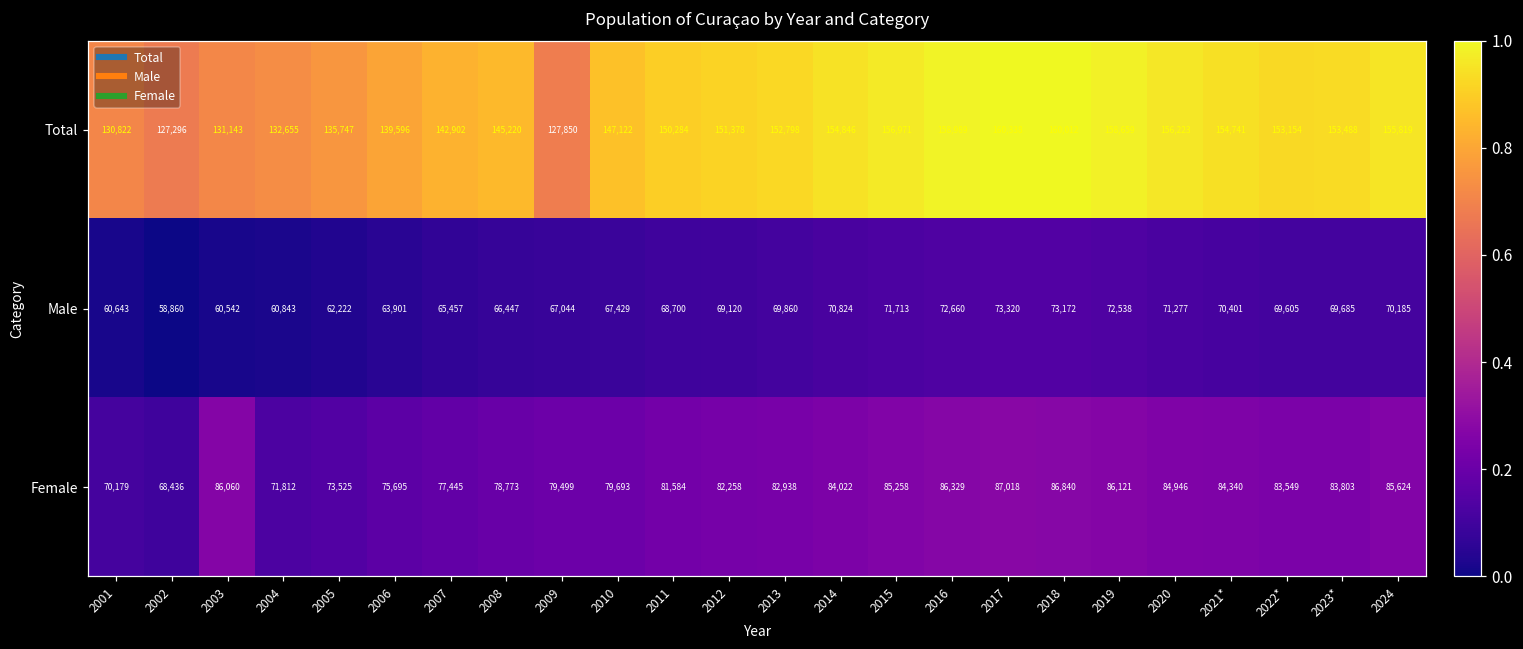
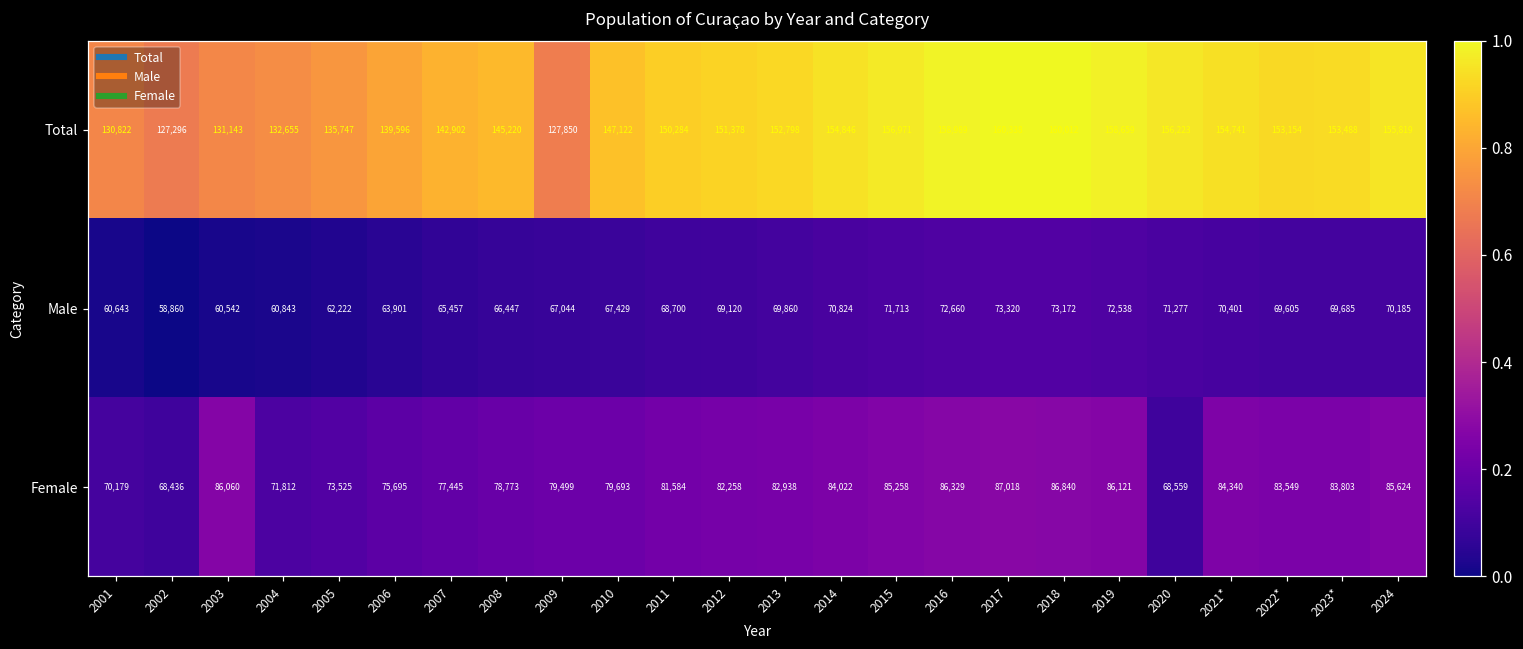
  {
    "Total": {
      "2001": "130,822",
      "2002": "127,296",
      "2003": "131,143",
      "2004": "132,655",
      "2005": "135,747",
      "2006": "139,596",
      "2007": "142,902",
      "2008": "145,220",
      "2009": "127,850",
      "2010": "147,122",
      "2011": "150,284"
    },
    "Male": {
      "2001": "60,643",
      "2002": "58,860",
      "2003": "60,542",
      "2004": "60,843",
      "2005": "62,222",
      "2006": "63,901",
      "2007": "65,457",
      "2008": "66,447",
      "2009": "67,044",
      "2010": "67,429",
      "2011": "68,700",
      "2012": "69,120",
      "2013": "69,860",
      "2014": "70,824",
      "2015": "71,713",
      "2016": "72,660",
      "2017": "73,320",
      "2018": "73,172",
      "2019": "72,538",
      "2020": "71,277",
      "2021*": "70,401",
      "2022*": "69,605",
      "2023*": "69,685",
      "2024": "70,185"
    },
    "Female": {
      "2001": "70,179",
      "2002": "68,436",
      "2003": "86,060",
      "2004": "71,812",
      "2005": "73,525",
      "2006": "75,695",
      "2007": "77,445",
      "2008": "78,773",
      "2009": "79,499",
      "2010": "79,693",
      "2011": "81,584",
      "2012": "82,258",
      "2013": "82,938",
      "2014": "84,022",
      "2015": "85,258",
      "2016": "86,329",
      "2017": "87,018",
      "2018": "86,840",
      "2019": "86,121",
-     "2020": "84,946",
+     "2020": "68,559",
      "2021*": "84,340",
      "2022*": "83,549",
      "2023*": "83,803",
      "2024": "85,624"
    }
  }
